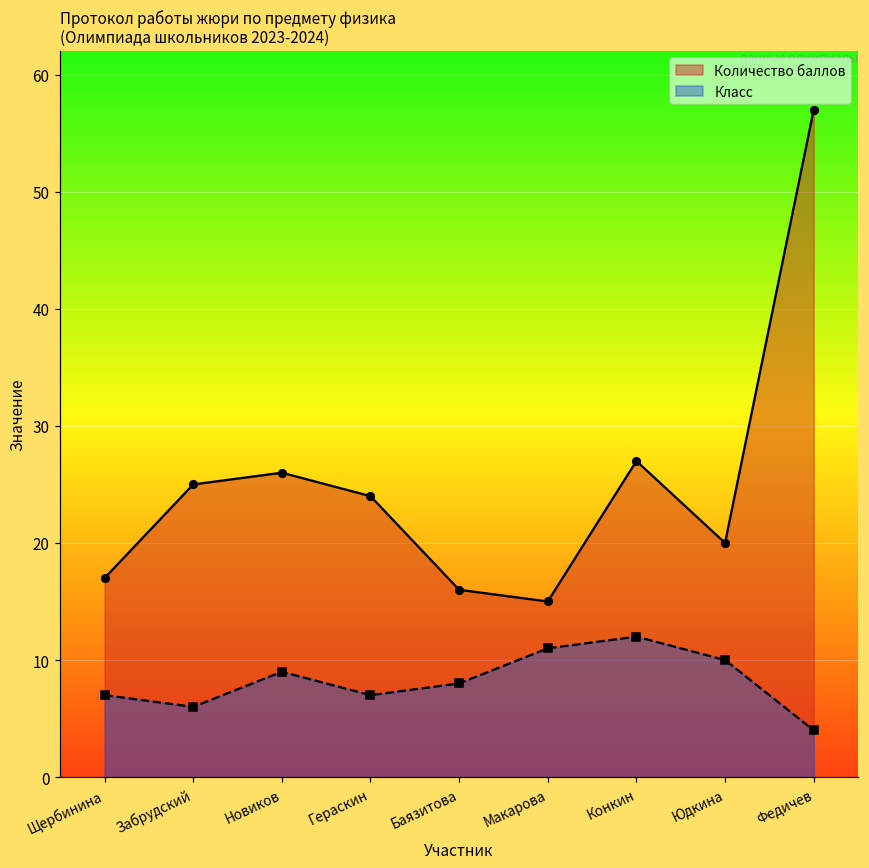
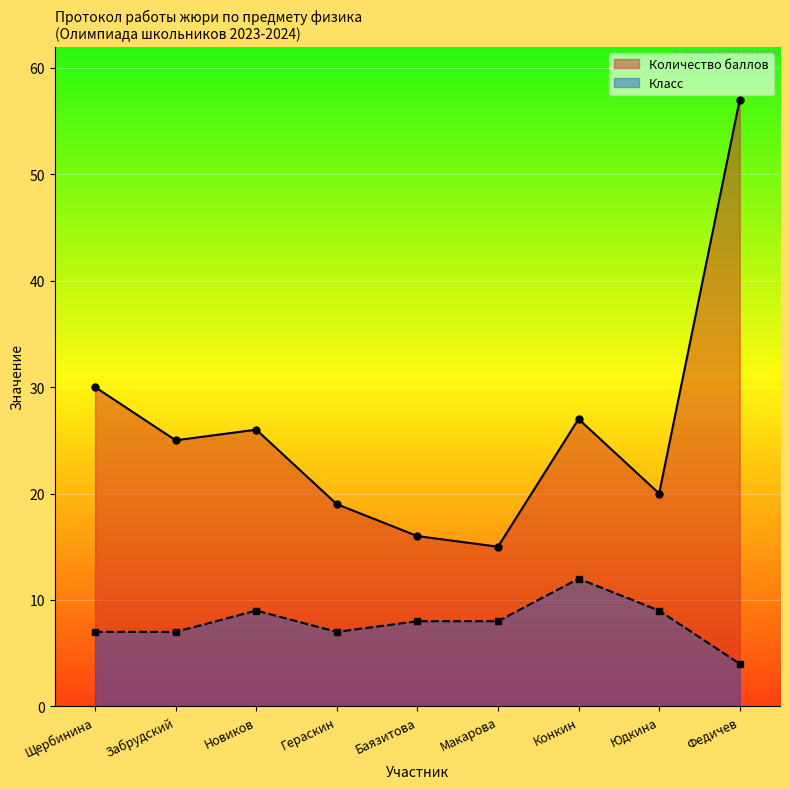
  {
    "Количество баллов": {
-     "Щербинина": 17,
+     "Щербинина": 30,
      "Забрудский": 25,
      "Новиков": 26,
-     "Гераскин": 24,
+     "Гераскин": 19,
      "Баязитова": 16,
      "Макарова": 15,
      "Конкин": 27,
      "Юдкина": 20,
      "Федичев": 57
    },
    "Класс": {
      "Щербинина": 7,
-     "Забрудский": 6,
+     "Забрудский": 7,
      "Новиков": 9,
      "Гераскин": 7,
      "Баязитова": 8,
-     "Макарова": 11,
+     "Макарова": 8,
      "Конкин": 12,
-     "Юдкина": 10,
+     "Юдкина": 9,
      "Федичев": 4
    }
  }
